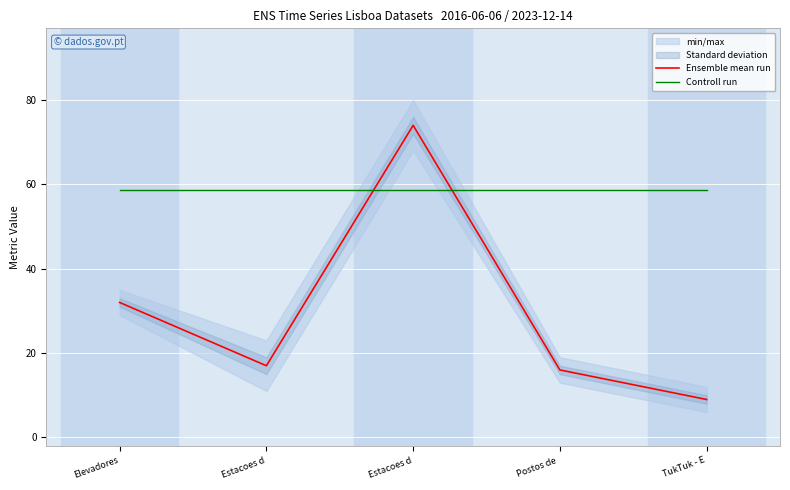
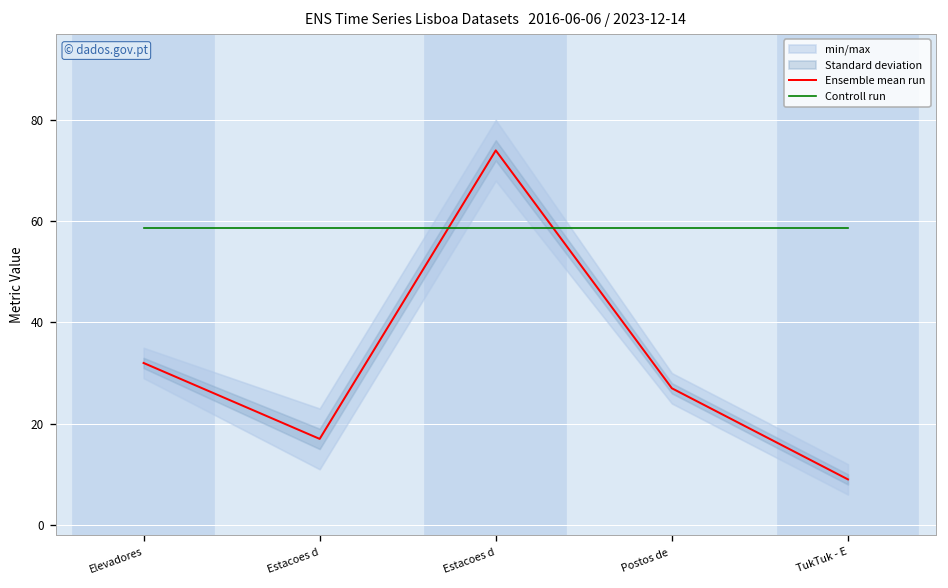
  {
    "Ensemble mean run": {
      "Elevadores": 32,
-     "Postos de": 16,
+     "Postos de": 27,
      "TukTuk - E": 9
    },
    "Controll run": {
      "Elevadores": 59,
      "Postos de": 59,
      "TukTuk - E": 59
    }
  }
